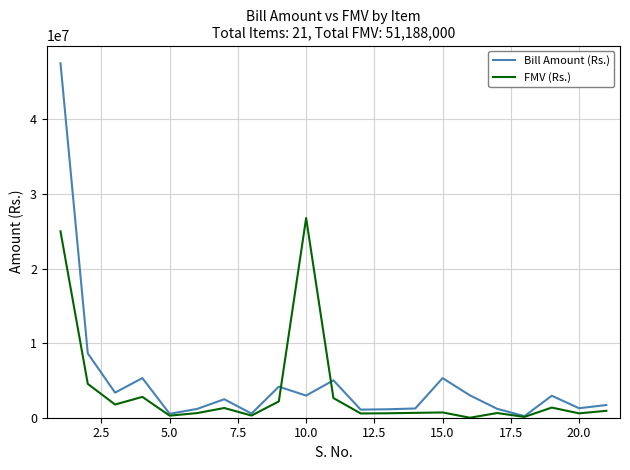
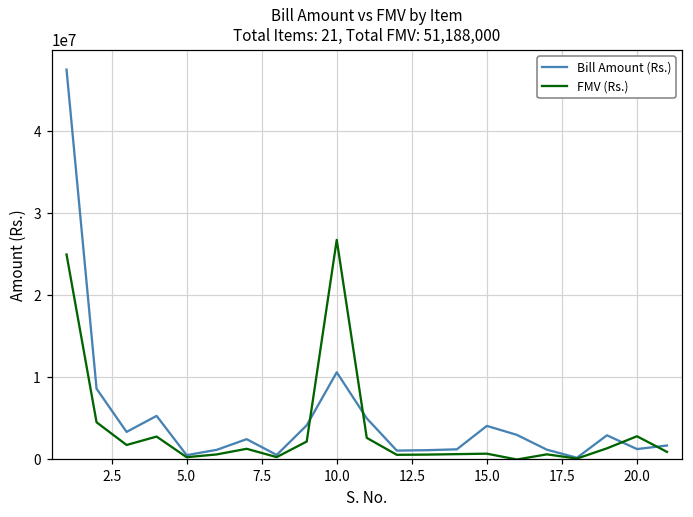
  {
    "Bill Amount (Rs.)": {
-     "10.0": 3000000,
-     "15.0": 5000000,
+     "10.0": 11000000,
+     "15.0": 4000000,
      "20.0": 1000000
    },
    "FMV (Rs.)": {
      "10.0": 27000000,
      "15.0": 1000000,
-     "20.0": 1000000
+     "20.0": 3000000
    }
  }
